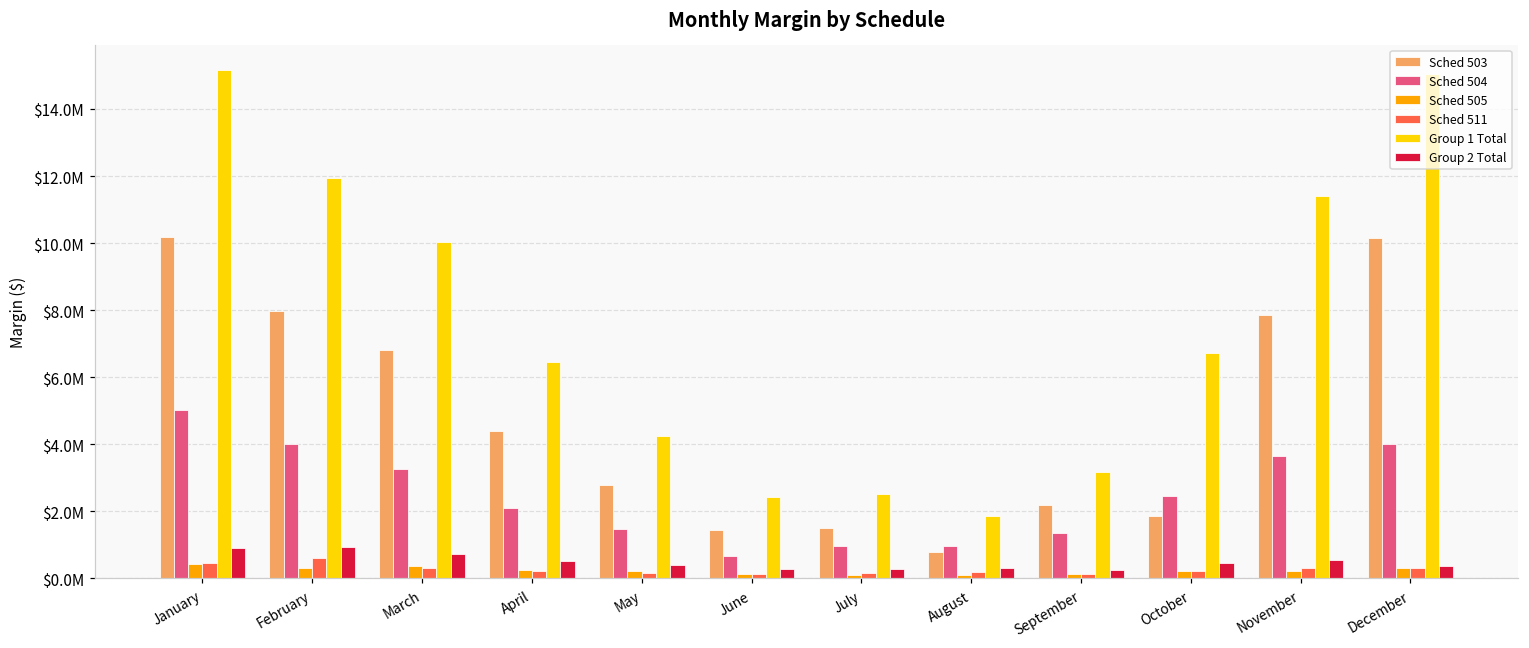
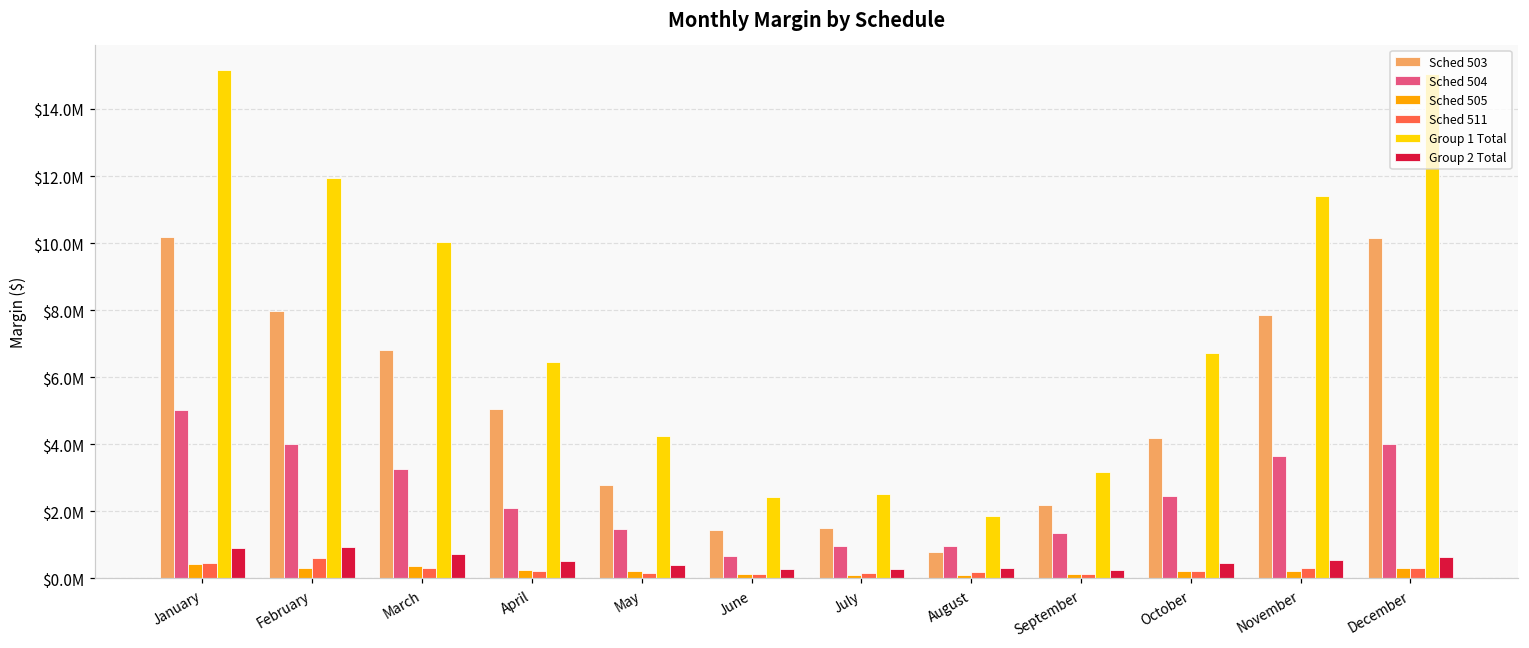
  {
    "Sched 503": {
      "January": "$10200000",
      "February": "$8000000",
      "March": "$6800000",
-     "April": "$4400000",
+     "April": "$5100000",
      "May": "$2800000",
      "June": "$1500000",
      "July": "$1500000",
      "August": "$800000",
      "September": "$2200000",
-     "October": "$1800000",
+     "October": "$4200000",
      "November": "$7800000",
      "December": "$10100000"
    },
    "Sched 504": {
      "January": "$5000000",
      "February": "$4000000",
      "March": "$3300000",
      "April": "$2100000",
      "May": "$1500000",
      "June": "$700000",
      "July": "$1000000",
      "August": "$1000000",
      "September": "$1400000",
      "October": "$2500000",
      "November": "$3700000",
      "December": "$4000000"
    },
    "Sched 511": {
      "January": "$500000",
      "February": "$600000",
      "March": "$300000",
      "April": "$200000",
      "May": "$200000",
      "June": "$100000",
      "July": "$200000",
      "August": "$200000",
      "September": "$100000",
      "October": "$200000",
      "November": "$300000",
      "December": "$300000"
    },
    "Group 2 Total": {
      "January": "$900000",
      "February": "$900000",
      "March": "$700000",
      "April": "$500000",
      "May": "$400000",
      "June": "$300000",
      "July": "$300000",
      "August": "$300000",
      "September": "$300000",
      "October": "$500000",
      "November": "$600000",
-     "December": "$400000"
+     "December": "$600000"
    }
  }
